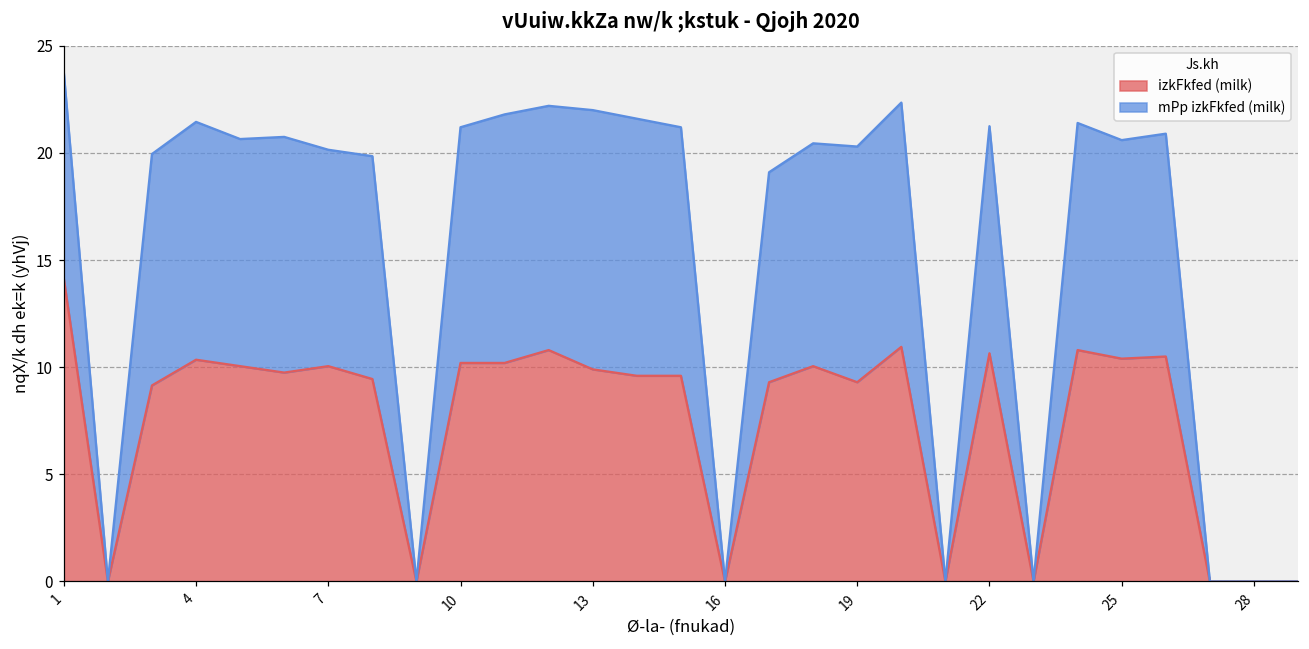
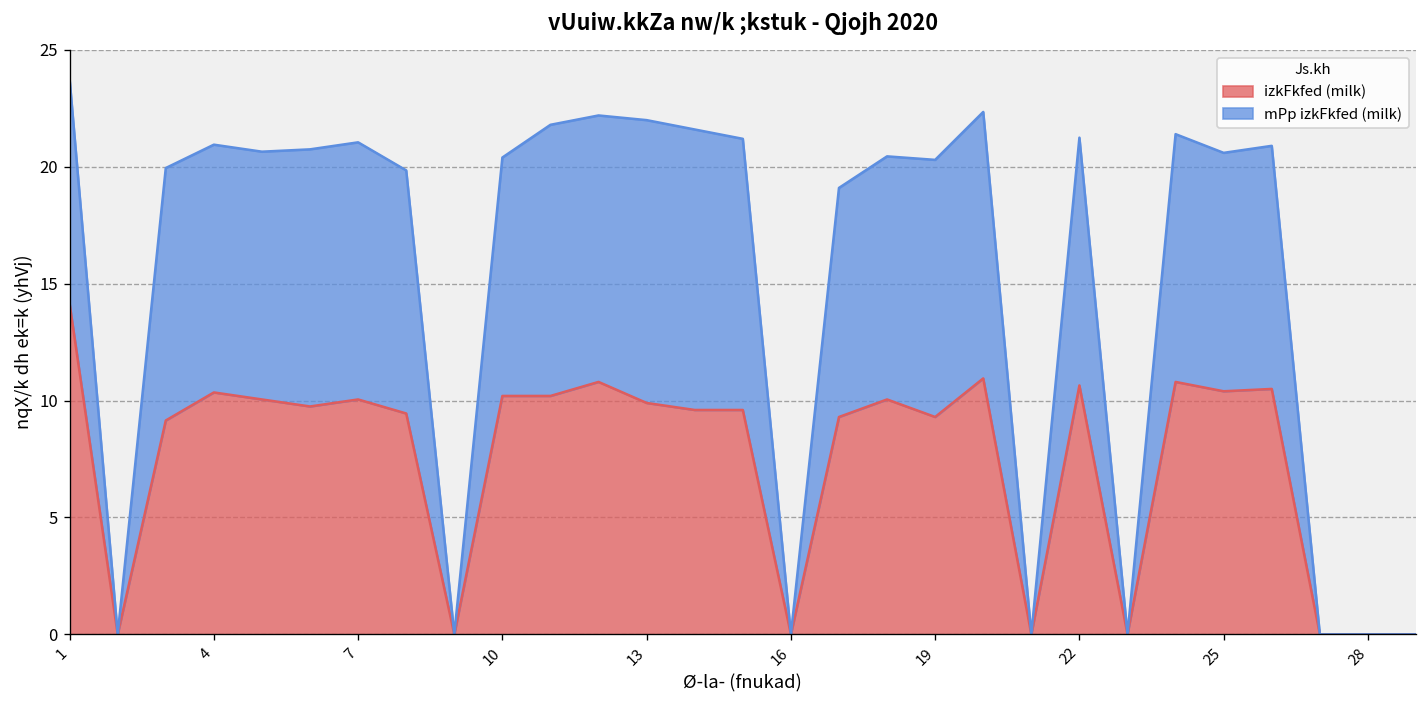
  {
    "izkFkfed (milk)": {
      "1": 14.2,
      "4": 10.4,
      "7": 10.1,
      "10": 10.2,
      "13": 9.9,
      "19": 9.3,
      "22": 10.7,
      "25": 10.4
    },
    "mPp izkFkfed (milk)": {
      "1": 9.6,
-     "4": 11.1,
-     "7": 10.1,
-     "10": 11.0,
+     "4": 10.6,
+     "7": 11.0,
+     "10": 10.2,
      "13": 12.1,
      "19": 11.0,
      "22": 10.6,
      "25": 10.2
    }
  }
